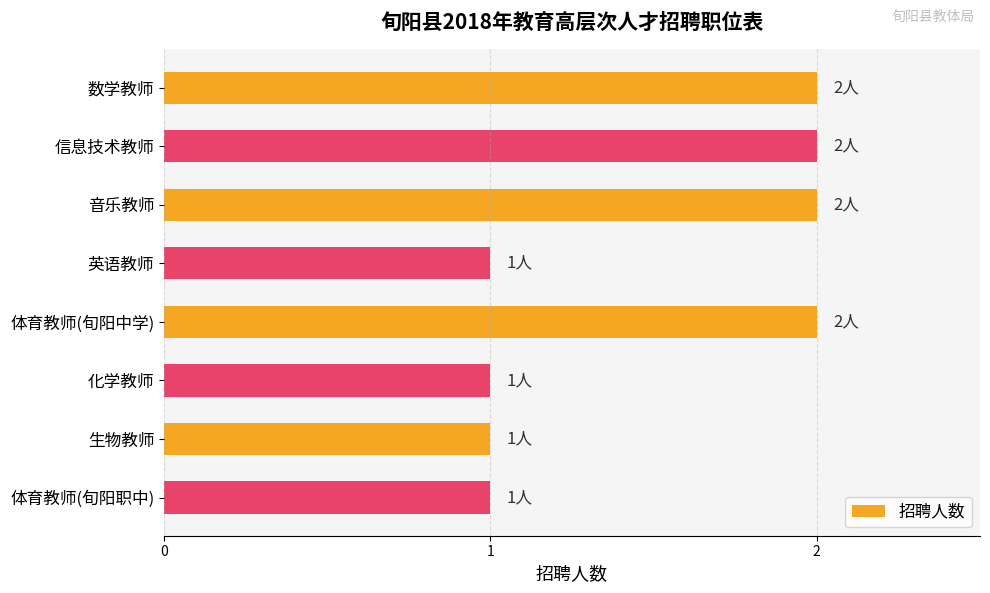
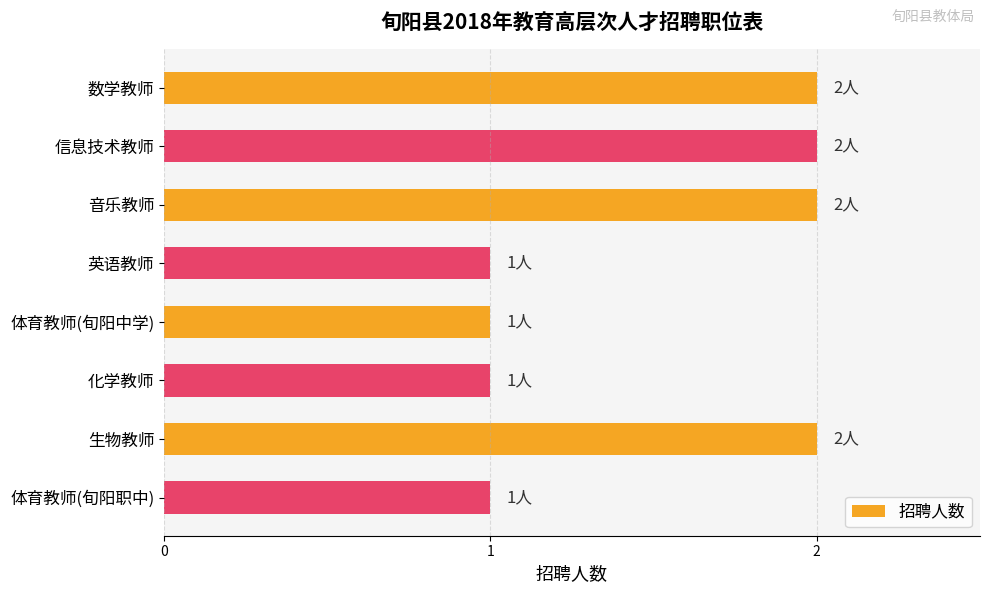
  {
    "数学教师": "2人",
    "信息技术教师": "2人",
    "音乐教师": "2人",
    "英语教师": "1人",
-   "体育教师(旬阳中学)": "2人",
+   "体育教师(旬阳中学)": "1人",
    "化学教师": "1人",
-   "生物教师": "1人",
+   "生物教师": "2人",
    "体育教师(旬阳职中)": "1人"
  }
